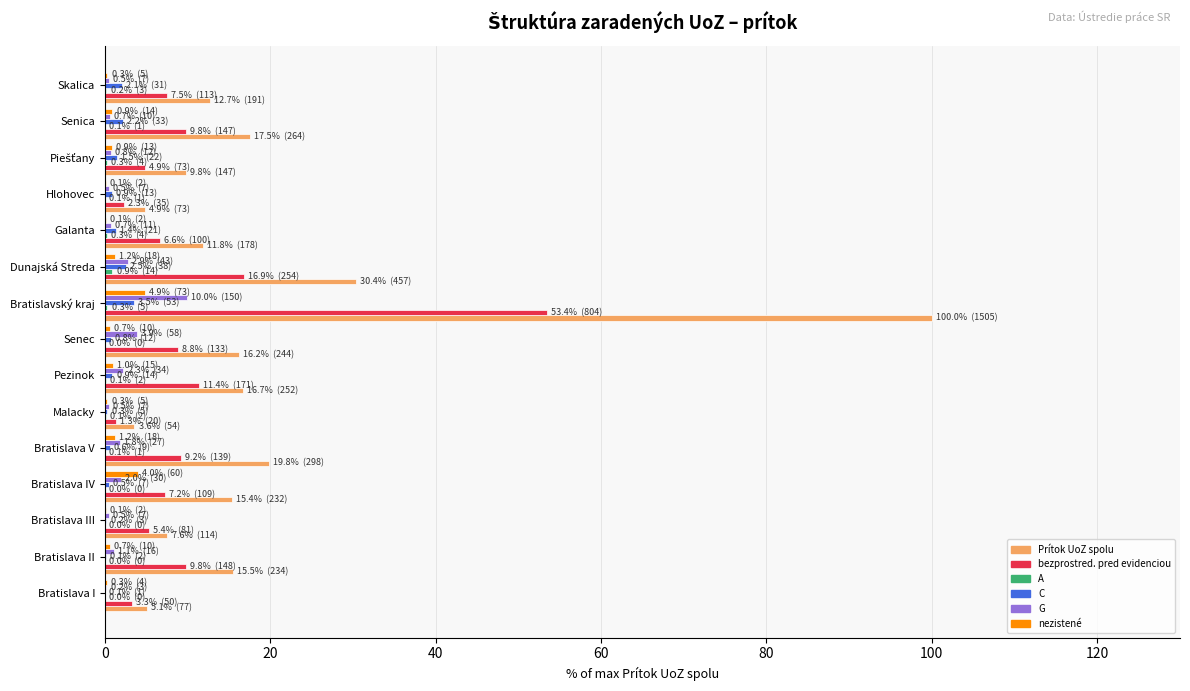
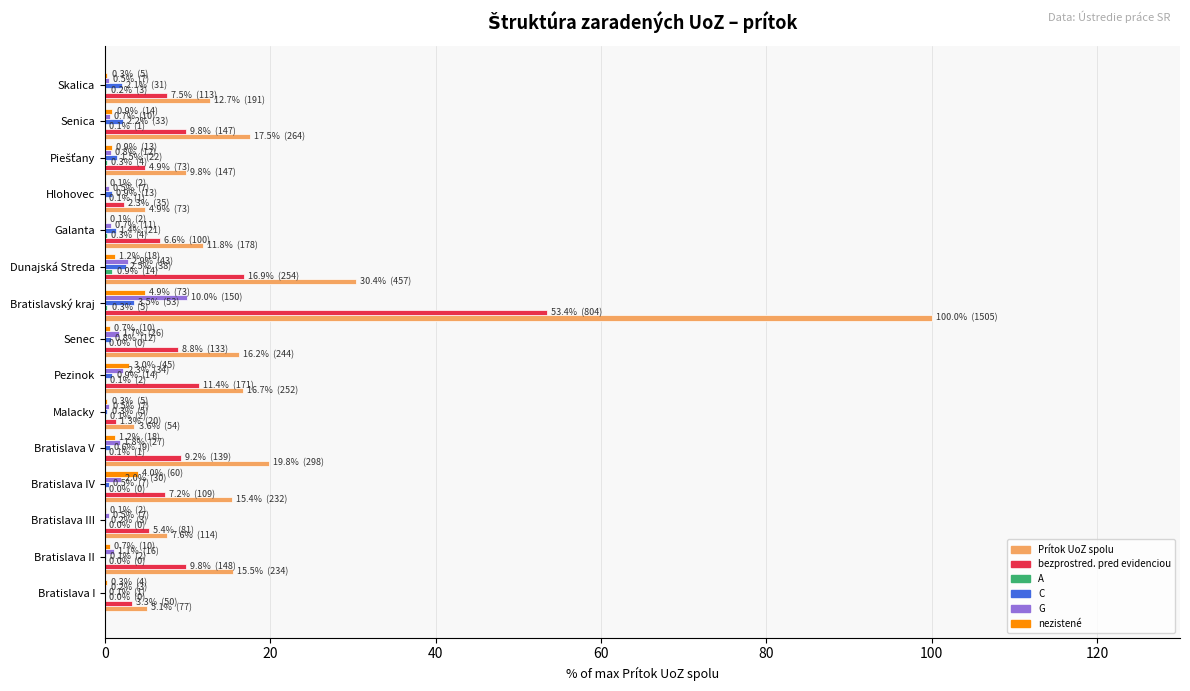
  {
    "Prítok UoZ spolu": {
      "Skalica": "12.7%",
      "Senica": "17.5%",
      "Piešťany": "9.8%",
      "Galanta": "11.8%",
      "Dunajská Streda": "30.4%",
      "Bratislavský kraj": "100.0%",
      "Senec": "16.2%",
      "Pezinok": "16.7%",
      "Bratislava V": "19.8%",
      "Bratislava IV": "15.4%",
      "Bratislava II": "15.5%"
    },
    "bezprostred. pred evidenciou": {
      "Skalica": "7.5%",
      "Senica": "9.8%",
      "Piešťany": "4.9%",
      "Galanta": "6.6%",
      "Dunajská Streda": "16.9%",
      "Bratislavský kraj": "53.4%",
      "Senec": "8.8%",
      "Pezinok": "11.4%",
      "Bratislava V": "9.2%",
      "Bratislava IV": "7.2%",
      "Bratislava II": "9.8%"
    },
    "A": {
      "Bratislavský kraj": "0.3%"
    },
    "C": {
      "Bratislavský kraj": "3.5%"
    },
    "G": {
      "Bratislavský kraj": "10.0%",
-     "Senec": "3.9% (58)"
+     "Senec": "1.7% (26)"
    },
    "nezistené": {
      "Bratislavský kraj": "(5)",
-     "Pezinok": "1.0% (15)"
+     "Pezinok": "3.0% (45)"
    }
  }
